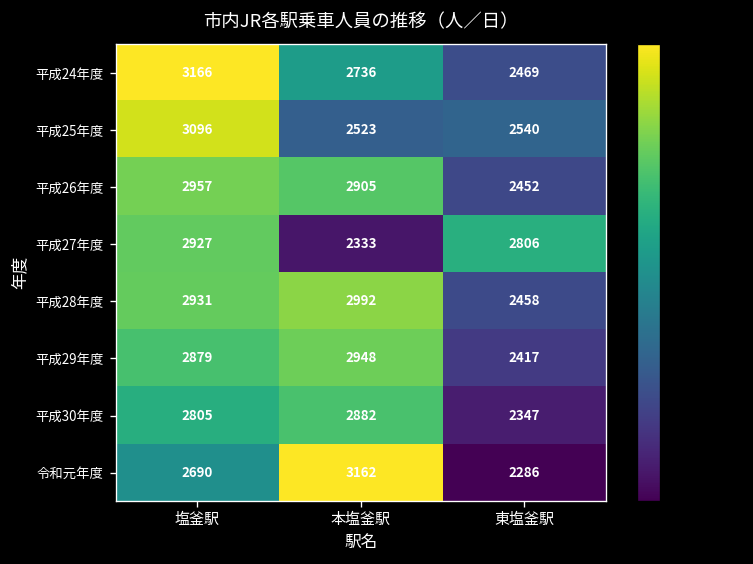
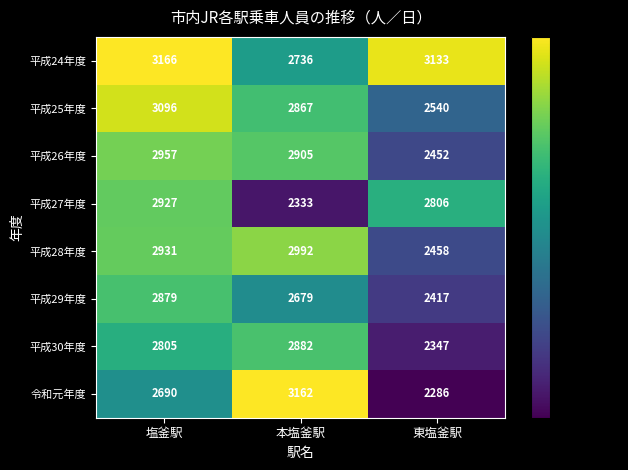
  {
    "平成24年度": {
      "塩釜駅": 3166,
      "本塩釜駅": 2736,
-     "東塩釜駅": 2469
+     "東塩釜駅": 3133
    },
    "平成25年度": {
      "塩釜駅": 3096,
-     "本塩釜駅": 2523,
+     "本塩釜駅": 2867,
      "東塩釜駅": 2540
    },
    "平成26年度": {
      "塩釜駅": 2957,
      "本塩釜駅": 2905,
      "東塩釜駅": 2452
    },
    "平成27年度": {
      "塩釜駅": 2927,
      "本塩釜駅": 2333,
      "東塩釜駅": 2806
    },
    "平成28年度": {
      "塩釜駅": 2931,
      "本塩釜駅": 2992,
      "東塩釜駅": 2458
    },
    "平成29年度": {
      "塩釜駅": 2879,
-     "本塩釜駅": 2948,
+     "本塩釜駅": 2679,
      "東塩釜駅": 2417
    },
    "平成30年度": {
      "塩釜駅": 2805,
      "本塩釜駅": 2882,
      "東塩釜駅": 2347
    },
    "令和元年度": {
      "塩釜駅": 2690,
      "本塩釜駅": 3162,
      "東塩釜駅": 2286
    }
  }
